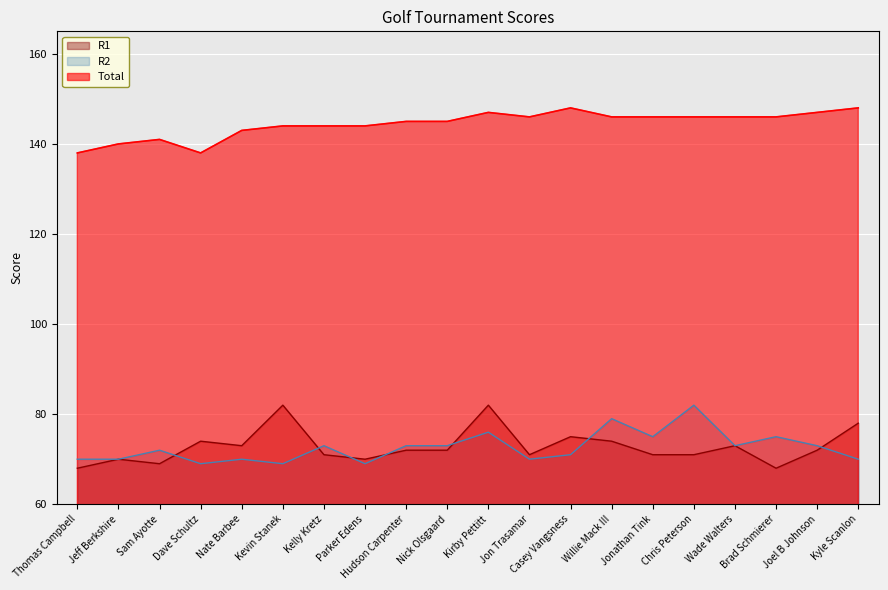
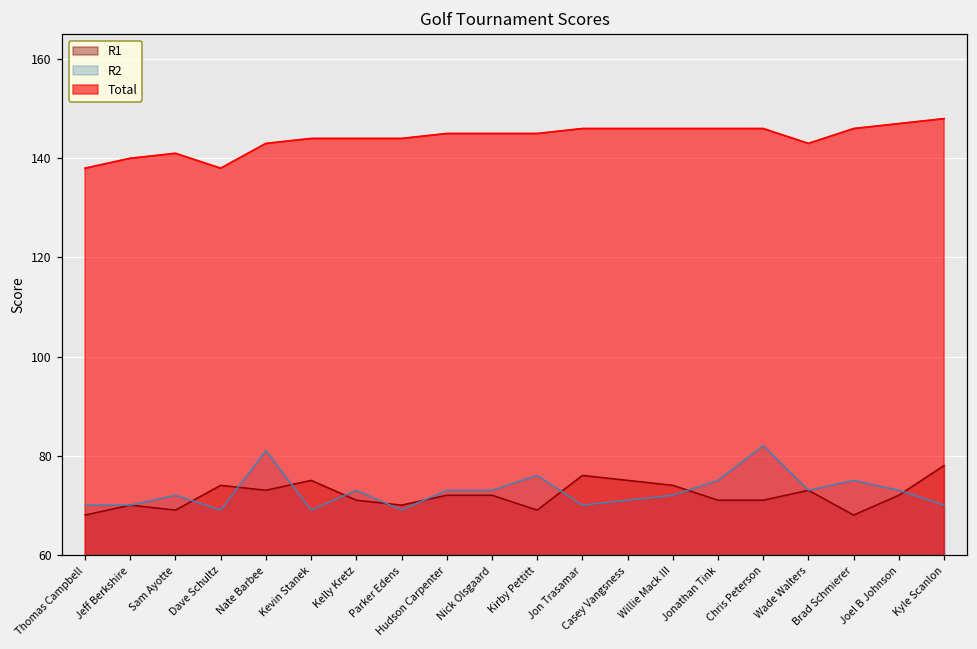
  {
    "R1": {
      "Thomas Campbell": 68,
      "Sam Ayotte": 69,
      "Dave Schultz": 74,
      "Nate Barbee": 73,
-     "Kevin Stanek": 82,
+     "Kevin Stanek": 75,
      "Kelly Kretz": 71,
      "Parker Edens": 70,
      "Hudson Carpenter": 72,
      "Nick Olsgaard": 72,
-     "Kirby Pettitt": 82,
-     "Jon Trasamar": 71,
+     "Kirby Pettitt": 69,
+     "Jon Trasamar": 76,
      "Casey Vangsness": 75,
      "Willie Mack III": 74,
      "Jonathan Tink": 71,
      "Chris Peterson": 71,
      "Brad Schmierer": 68,
      "Joel B Johnson": 72,
      "Kyle Scanlon": 78
    },
    "R2": {
      "Thomas Campbell": 70,
      "Sam Ayotte": 72,
      "Dave Schultz": 69,
-     "Nate Barbee": 70,
+     "Nate Barbee": 81,
      "Kevin Stanek": 69,
      "Kelly Kretz": 73,
      "Parker Edens": 69,
      "Hudson Carpenter": 73,
      "Nick Olsgaard": 73,
      "Kirby Pettitt": 76,
      "Jon Trasamar": 70,
      "Casey Vangsness": 71,
-     "Willie Mack III": 79,
+     "Willie Mack III": 72,
      "Jonathan Tink": 75,
      "Chris Peterson": 82,
      "Brad Schmierer": 75,
      "Joel B Johnson": 73,
      "Kyle Scanlon": 70
    },
    "Total": {
      "Thomas Campbell": 138,
      "Jeff Berkshire": 140,
      "Sam Ayotte": 141,
      "Dave Schultz": 138,
      "Nate Barbee": 143,
      "Kevin Stanek": 144,
      "Kelly Kretz": 144,
      "Parker Edens": 144,
      "Hudson Carpenter": 145,
      "Nick Olsgaard": 145,
-     "Kirby Pettitt": 147,
+     "Kirby Pettitt": 145,
      "Jon Trasamar": 146,
-     "Casey Vangsness": 148,
+     "Casey Vangsness": 146,
      "Willie Mack III": 146,
      "Jonathan Tink": 146,
      "Chris Peterson": 146,
-     "Wade Walters": 146,
+     "Wade Walters": 143,
      "Brad Schmierer": 146,
      "Joel B Johnson": 147,
      "Kyle Scanlon": 148
    }
  }
